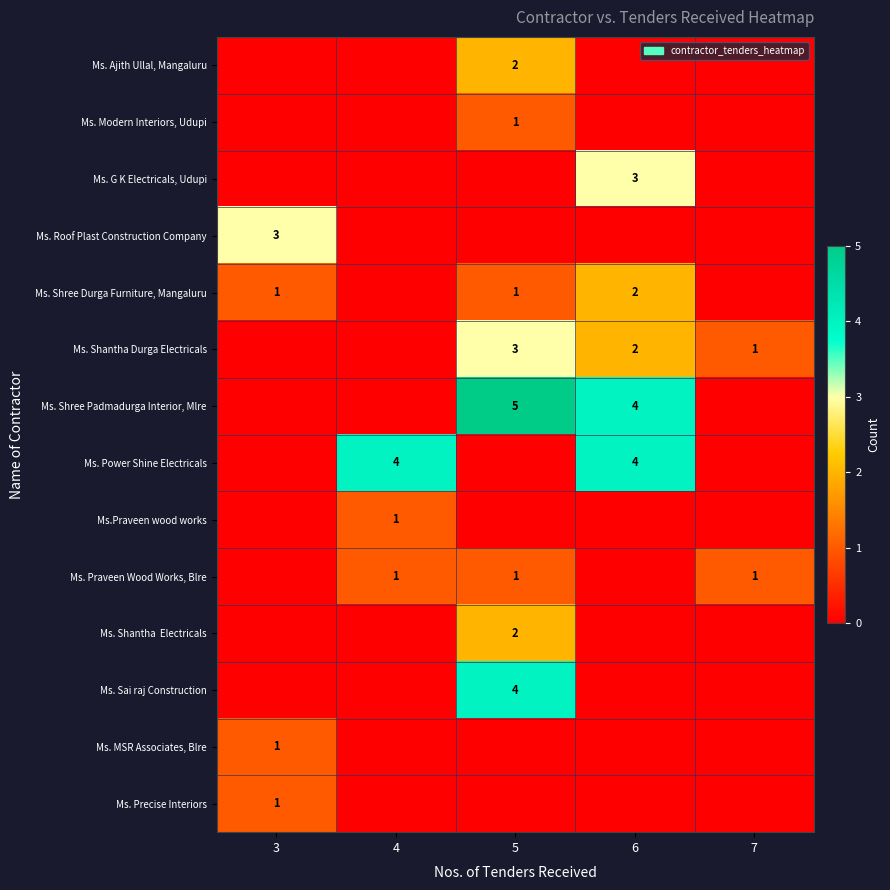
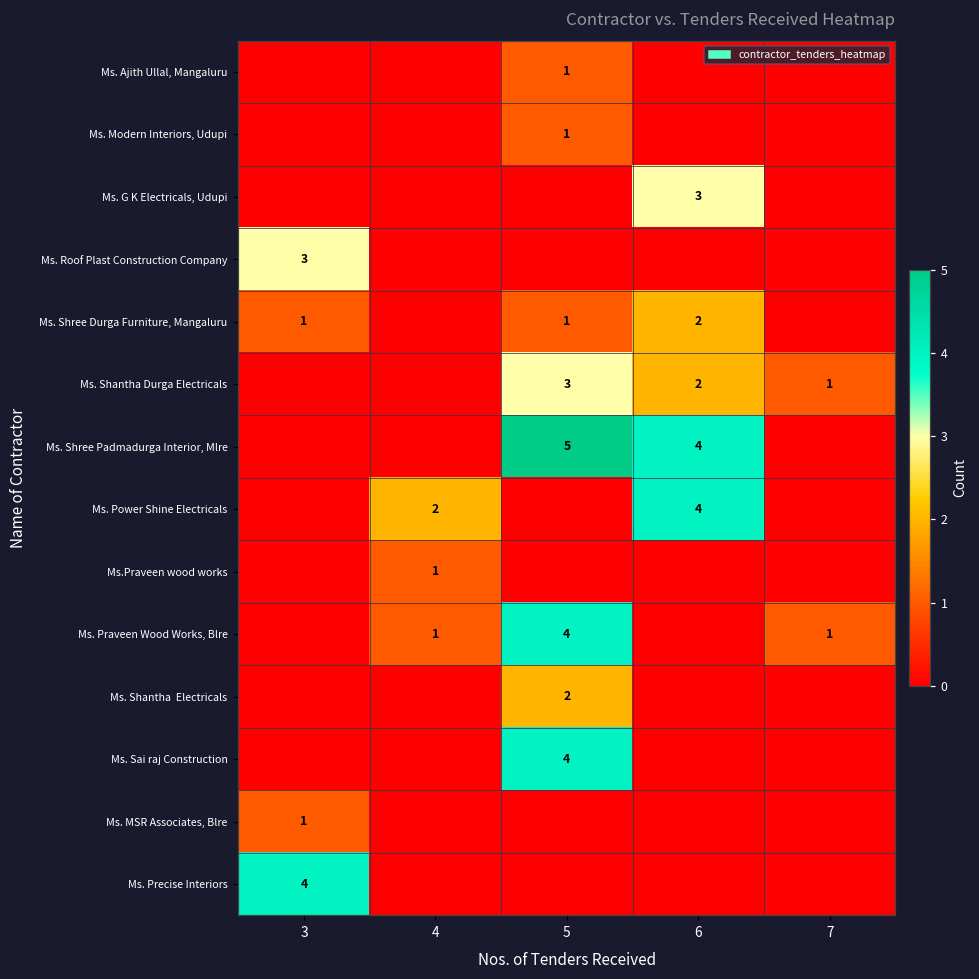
  {
    "Ms. Ajith Ullal, Mangaluru": {
-     "5": 2
+     "5": 1
    },
    "Ms. Modern Interiors, Udupi": {
      "5": 1
    },
    "Ms. G K Electricals, Udupi": {
      "6": 3
    },
    "Ms. Roof Plast Construction Company": {
      "3": 3
    },
    "Ms. Shree Durga Furniture, Mangaluru": {
      "3": 1,
      "5": 1,
      "6": 2
    },
    "Ms. Shantha Durga Electricals": {
      "5": 3,
      "6": 2,
      "7": 1
    },
    "Ms. Shree Padmadurga Interior, Mlre": {
      "5": 5,
      "6": 4
    },
    "Ms. Power Shine Electricals": {
-     "4": 4,
+     "4": 2,
      "6": 4
    },
    "Ms.Praveen wood works": {
      "4": 1
    },
    "Ms. Praveen Wood Works, Blre": {
      "4": 1,
-     "5": 1,
+     "5": 4,
      "7": 1
    },
    "Ms. Shantha Electricals": {
      "5": 2
    },
    "Ms. Sai raj Construction": {
      "5": 4
    },
    "Ms. MSR Associates, Blre": {
      "3": 1
    },
    "Ms. Precise Interiors": {
-     "3": 1
+     "3": 4
    }
  }
